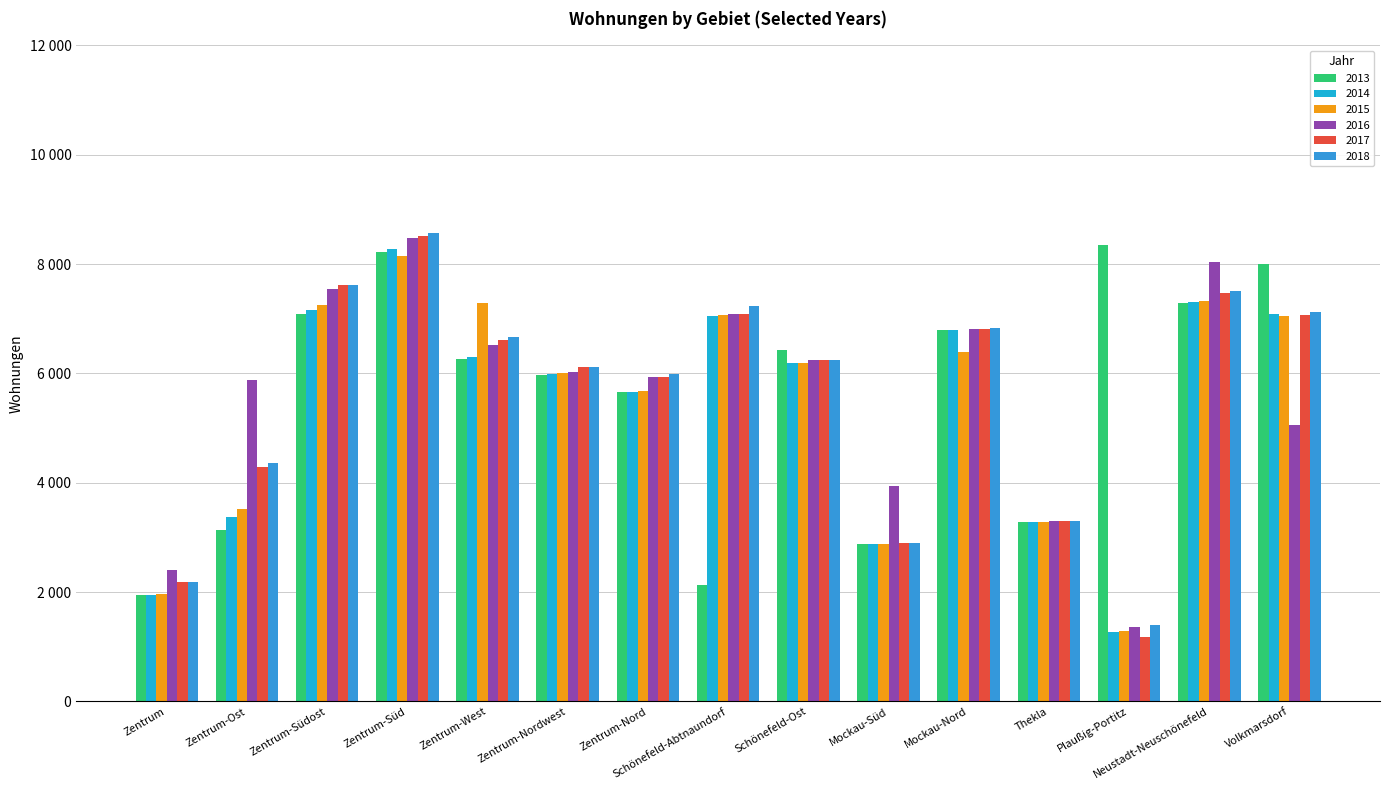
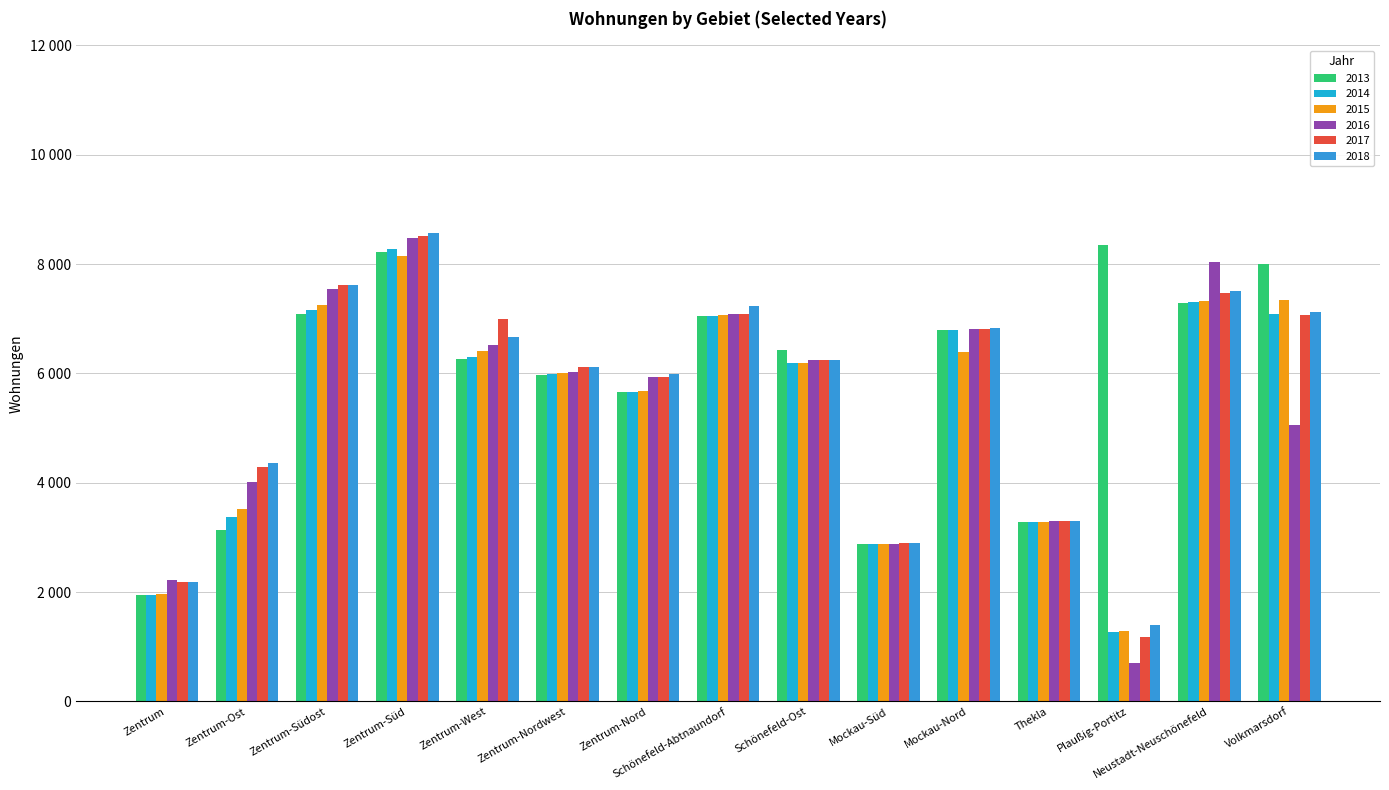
  {
    "2013": {
      "Zentrum": 1900,
      "Zentrum-Ost": 3100,
      "Zentrum-Südost": 7100,
      "Zentrum-Süd": 8200,
      "Zentrum-West": 6300,
      "Zentrum-Nordwest": 6000,
      "Zentrum-Nord": 5700,
-     "Schönefeld-Abtnaundorf": 2100,
+     "Schönefeld-Abtnaundorf": 7100,
      "Schönefeld-Ost": 6400,
      "Mockau-Süd": 2900,
      "Mockau-Nord": 6800,
      "Thekla": 3300,
      "Plaußig-Portitz": 8300,
      "Neustadt-Neuschönefeld": 7300,
      "Volkmarsdorf": 8000
    },
    "2015": {
      "Zentrum": 2000,
      "Zentrum-Ost": 3500,
      "Zentrum-Südost": 7300,
      "Zentrum-Süd": 8100,
-     "Zentrum-West": 7300,
+     "Zentrum-West": 6400,
      "Zentrum-Nordwest": 6000,
      "Zentrum-Nord": 5700,
      "Schönefeld-Abtnaundorf": 7100,
      "Schönefeld-Ost": 6200,
      "Mockau-Süd": 2900,
      "Mockau-Nord": 6400,
      "Thekla": 3300,
      "Plaußig-Portitz": 1300,
      "Neustadt-Neuschönefeld": 7300,
-     "Volkmarsdorf": 7100
+     "Volkmarsdorf": 7300
    },
    "2016": {
-     "Zentrum": 2400,
-     "Zentrum-Ost": 5900,
+     "Zentrum": 2200,
+     "Zentrum-Ost": 4000,
      "Zentrum-Südost": 7500,
      "Zentrum-Süd": 8500,
      "Zentrum-West": 6500,
      "Zentrum-Nordwest": 6000,
      "Zentrum-Nord": 5900,
      "Schönefeld-Abtnaundorf": 7100,
      "Schönefeld-Ost": 6200,
-     "Mockau-Süd": 4000,
+     "Mockau-Süd": 2900,
      "Mockau-Nord": 6800,
      "Thekla": 3300,
-     "Plaußig-Portitz": 1400,
+     "Plaußig-Portitz": 700,
      "Neustadt-Neuschönefeld": 8000,
      "Volkmarsdorf": 5100
    },
    "2017": {
      "Zentrum": 2200,
      "Zentrum-Ost": 4300,
      "Zentrum-Südost": 7600,
      "Zentrum-Süd": 8500,
-     "Zentrum-West": 6600,
+     "Zentrum-West": 7000,
      "Zentrum-Nordwest": 6100,
      "Zentrum-Nord": 5900,
      "Schönefeld-Abtnaundorf": 7100,
      "Schönefeld-Ost": 6200,
      "Mockau-Süd": 2900,
      "Mockau-Nord": 6800,
      "Thekla": 3300,
      "Plaußig-Portitz": 1200,
      "Neustadt-Neuschönefeld": 7500,
      "Volkmarsdorf": 7100
    }
  }
